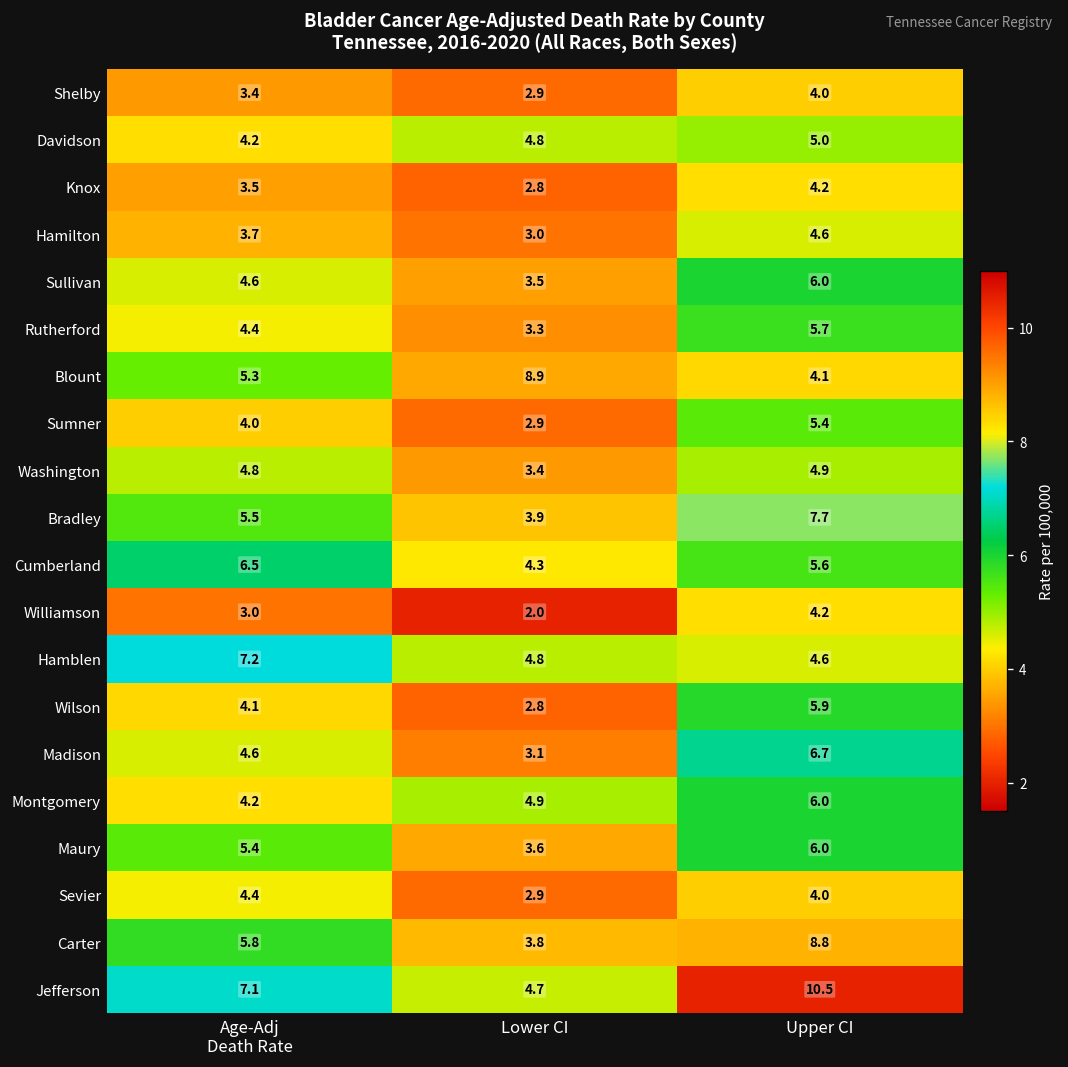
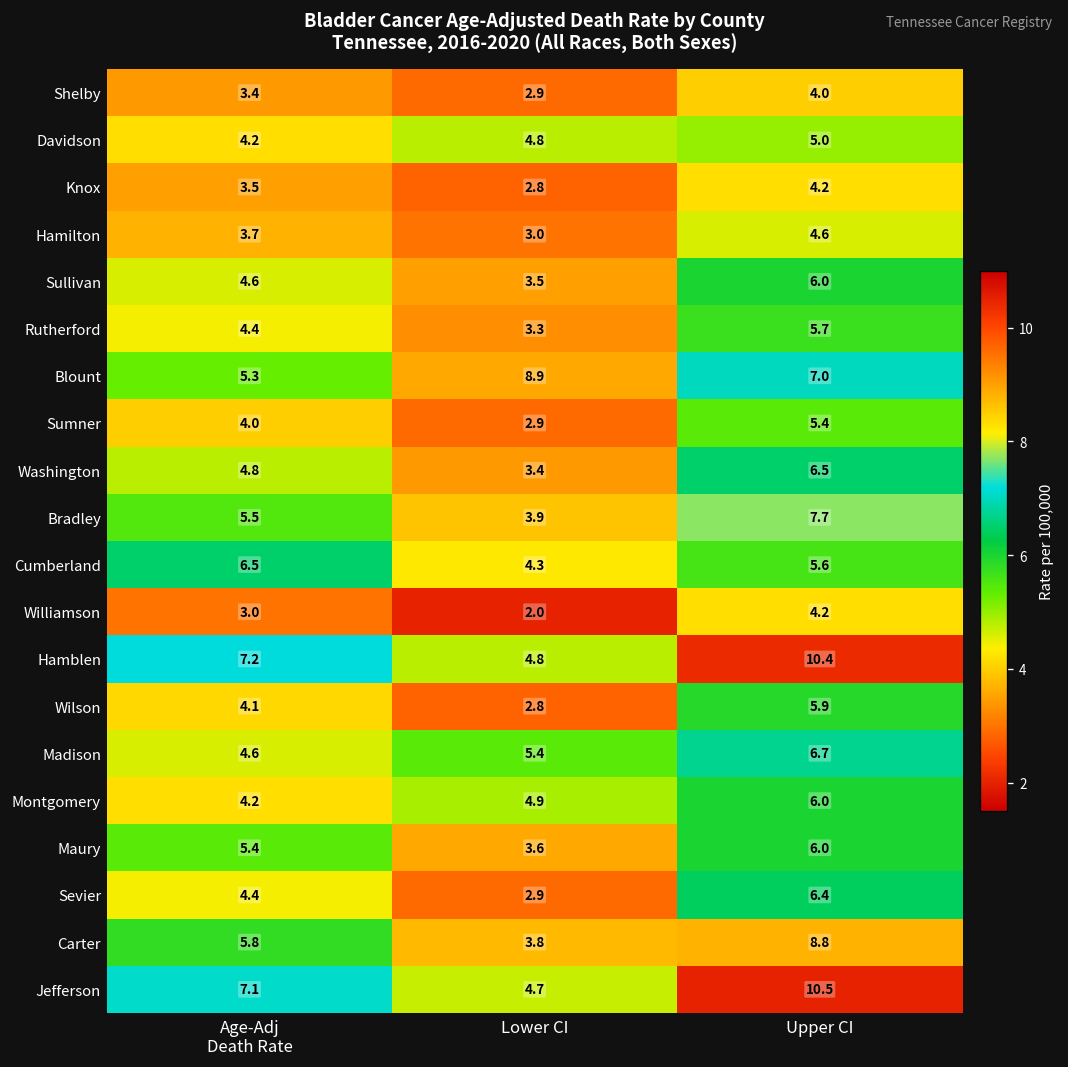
  {
    "Blount": {
-     "Upper CI": 4.1
+     "Upper CI": 7.0
    },
    "Washington": {
-     "Upper CI": 4.9
+     "Upper CI": 6.5
    },
    "Hamblen": {
-     "Upper CI": 4.6
+     "Upper CI": 10.4
    },
    "Madison": {
-     "Lower CI": 3.1
+     "Lower CI": 5.4
    },
    "Sevier": {
-     "Upper CI": 4.0
+     "Upper CI": 6.4
    }
  }
